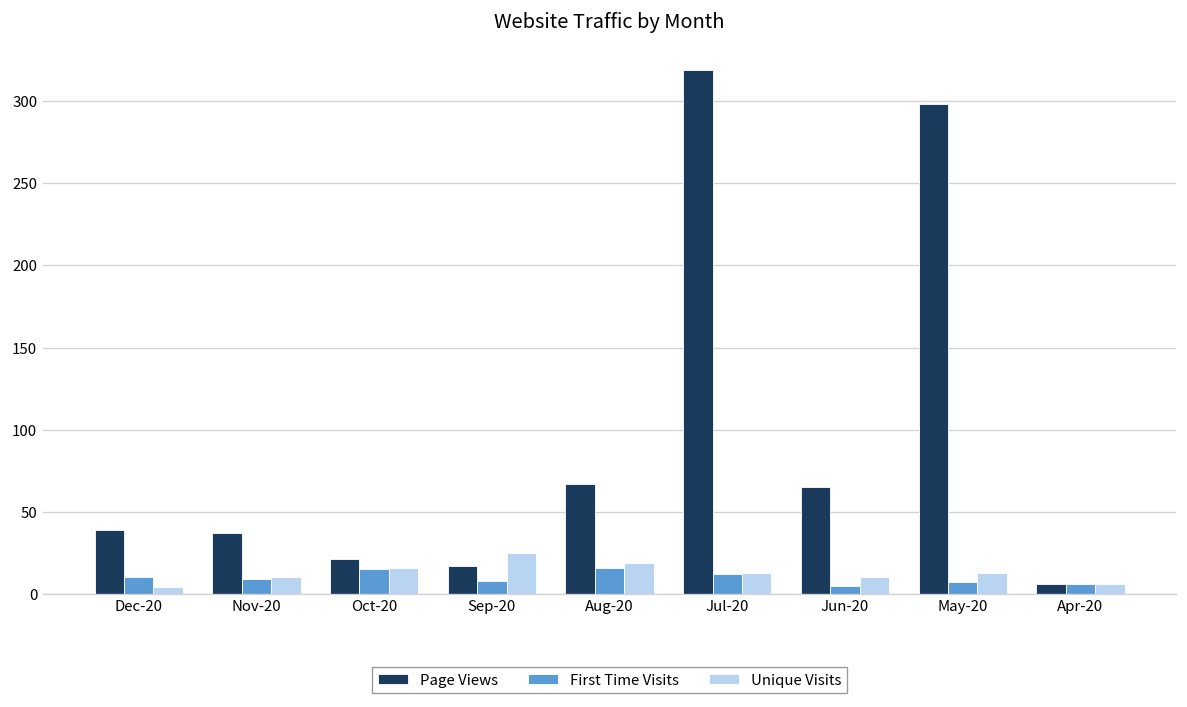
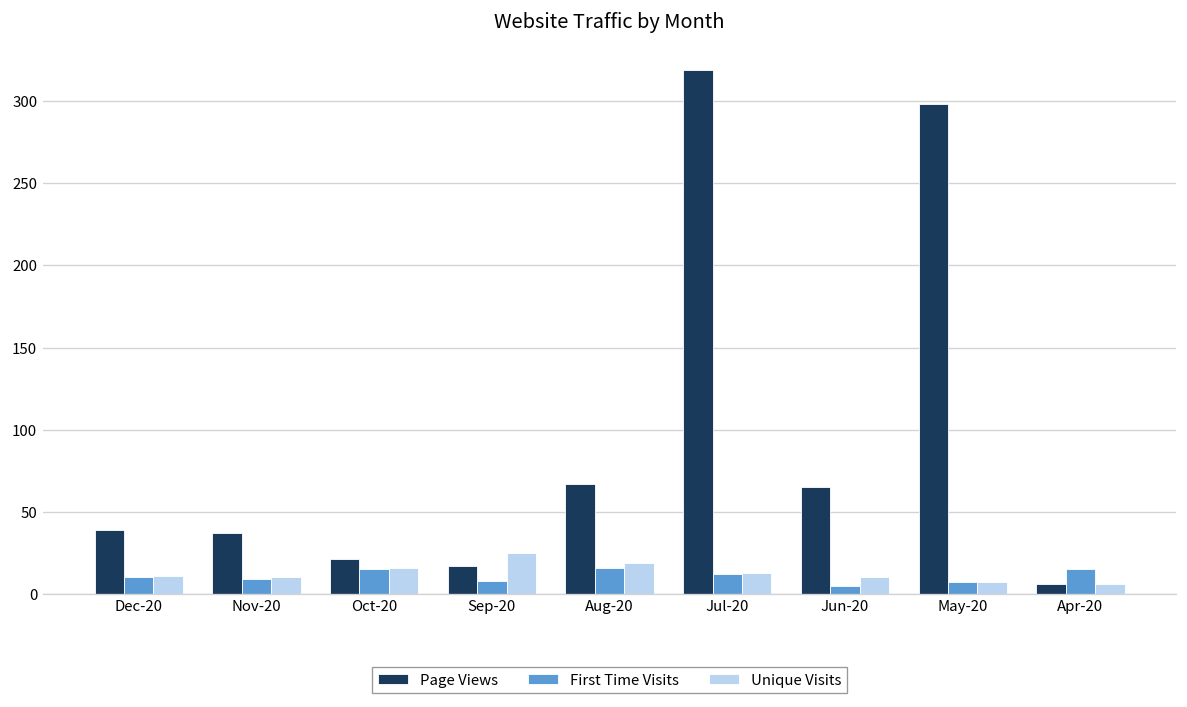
  {
    "Page Views": {
      "Dec-20": 39,
      "Nov-20": 37,
      "Oct-20": 21,
      "Sep-20": 17,
      "Aug-20": 67,
      "Jul-20": 319,
      "Jun-20": 65,
      "May-20": 298,
      "Apr-20": 6
    },
    "First Time Visits": {
      "Dec-20": 10,
      "Nov-20": 9,
      "Oct-20": 15,
      "Sep-20": 8,
      "Aug-20": 16,
      "Jul-20": 12,
      "Jun-20": 5,
      "May-20": 7,
-     "Apr-20": 6
+     "Apr-20": 15
    },
    "Unique Visits": {
-     "Dec-20": 4,
+     "Dec-20": 11,
      "Nov-20": 10,
      "Oct-20": 16,
      "Sep-20": 25,
      "Aug-20": 19,
      "Jul-20": 13,
      "Jun-20": 10,
-     "May-20": 13,
+     "May-20": 7,
      "Apr-20": 6
    }
  }
